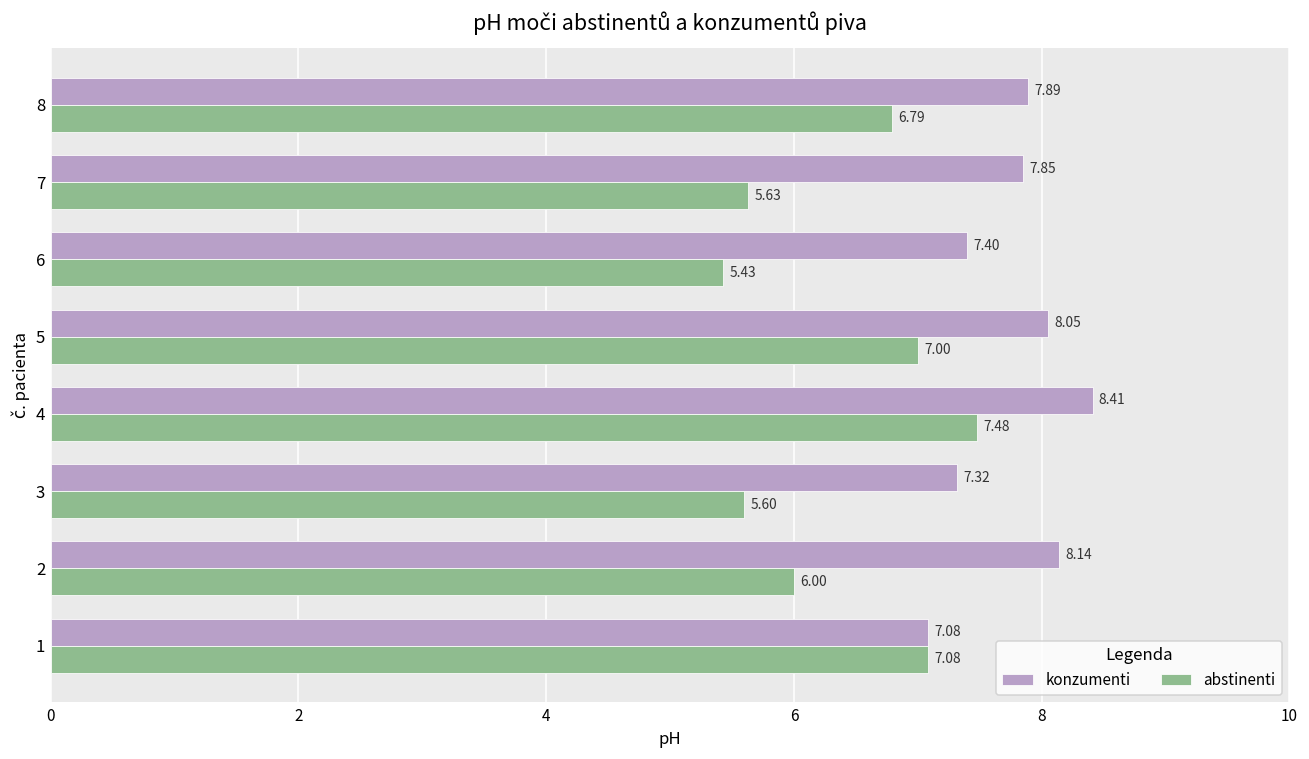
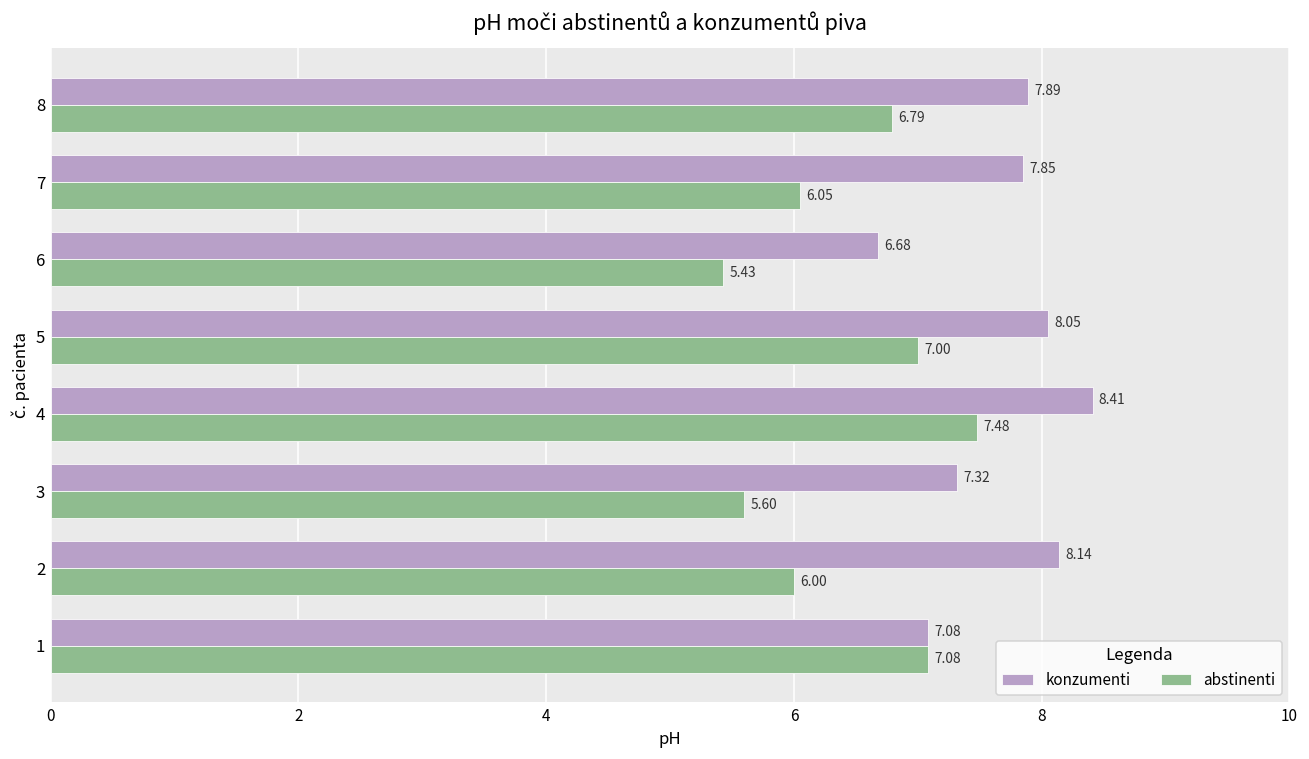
  {
    "konzumenti": {
      "8": 7.89,
      "7": 7.85,
-     "6": 7.40,
+     "6": 6.68,
      "5": 8.05,
      "4": 8.41,
      "3": 7.32,
      "2": 8.14,
      "1": 7.08
    },
    "abstinenti": {
      "8": 6.79,
-     "7": 5.63,
+     "7": 6.05,
      "6": 5.43,
      "5": 7.00,
      "4": 7.48,
      "3": 5.60,
      "2": 6.00,
      "1": 7.08
    }
  }
